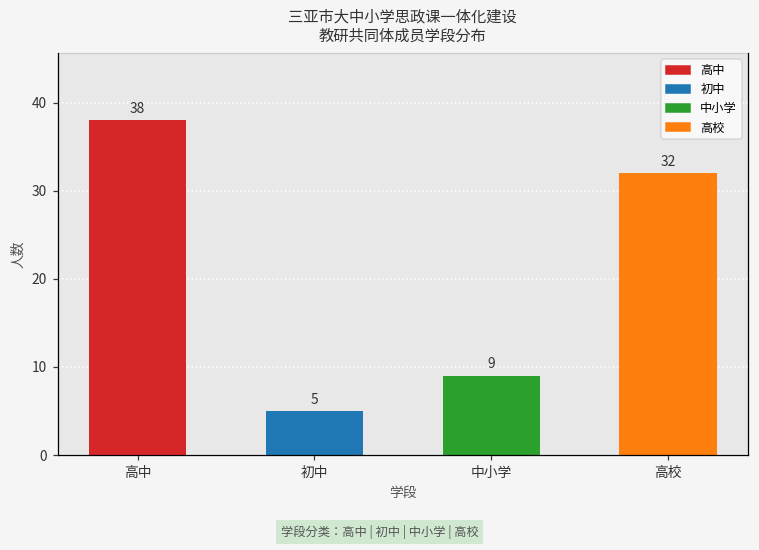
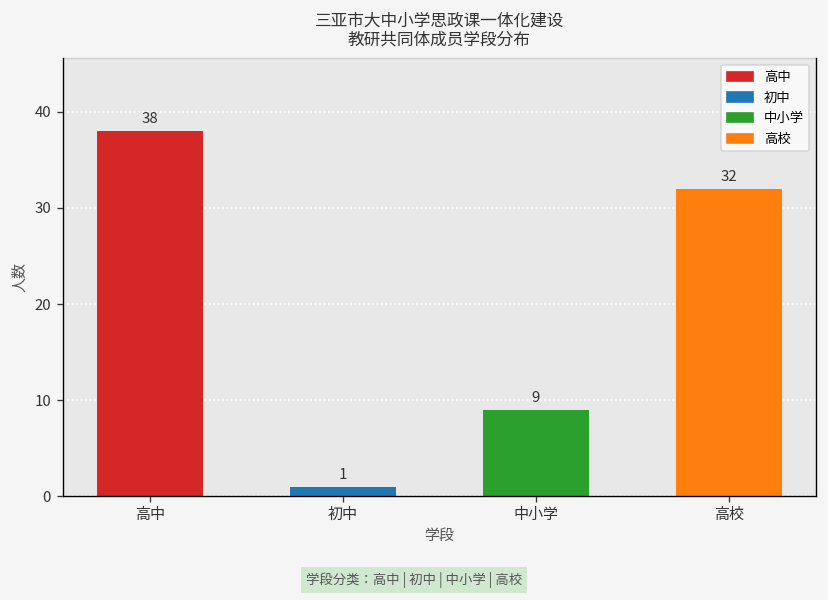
  {
    "高中": 38,
-   "初中": 5,
+   "初中": 1,
    "中小学": 9,
    "高校": 32
  }
